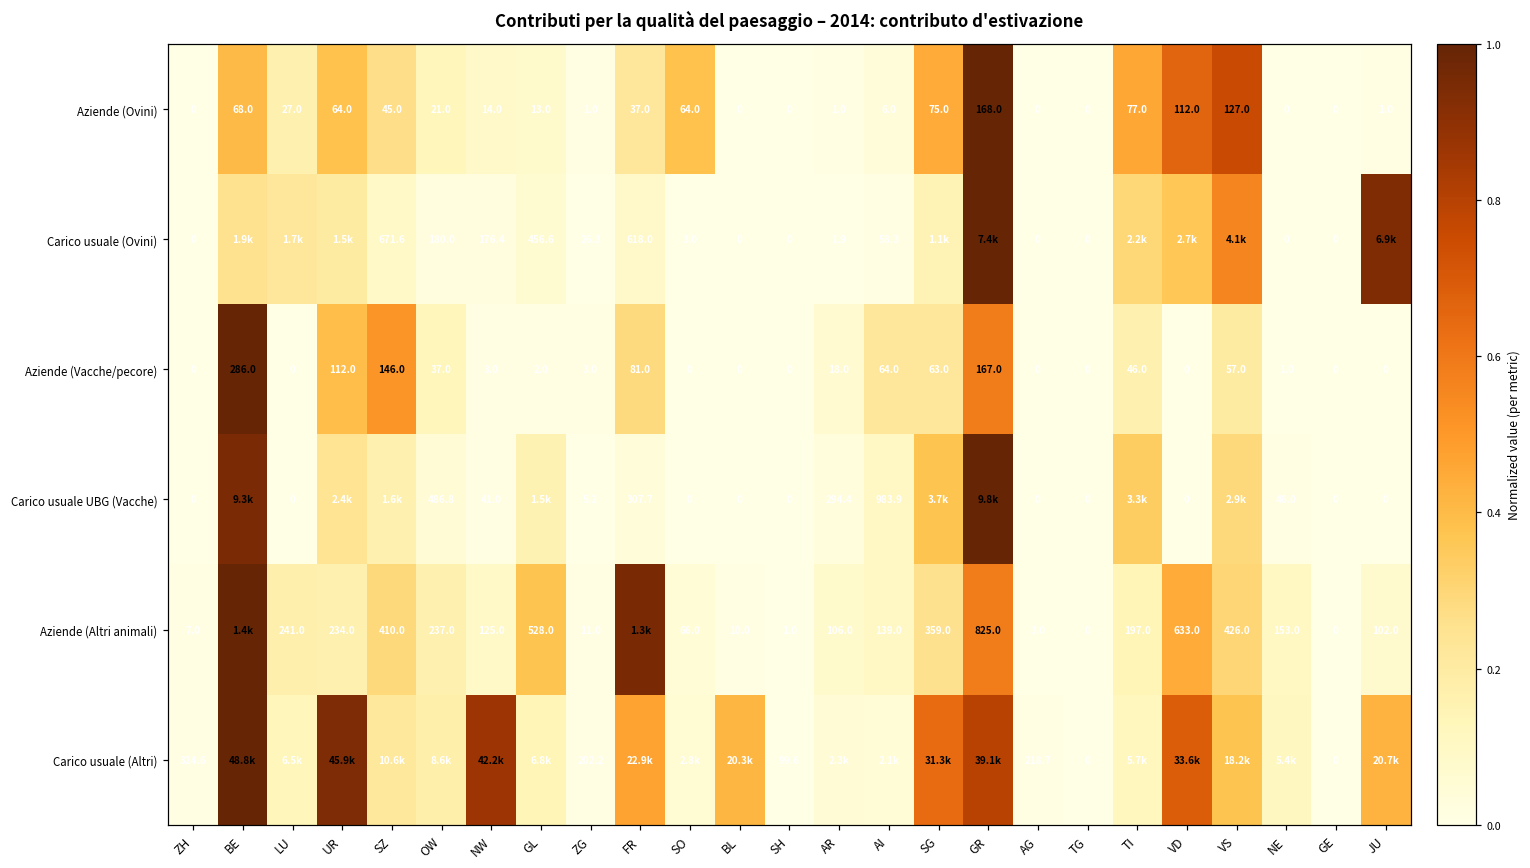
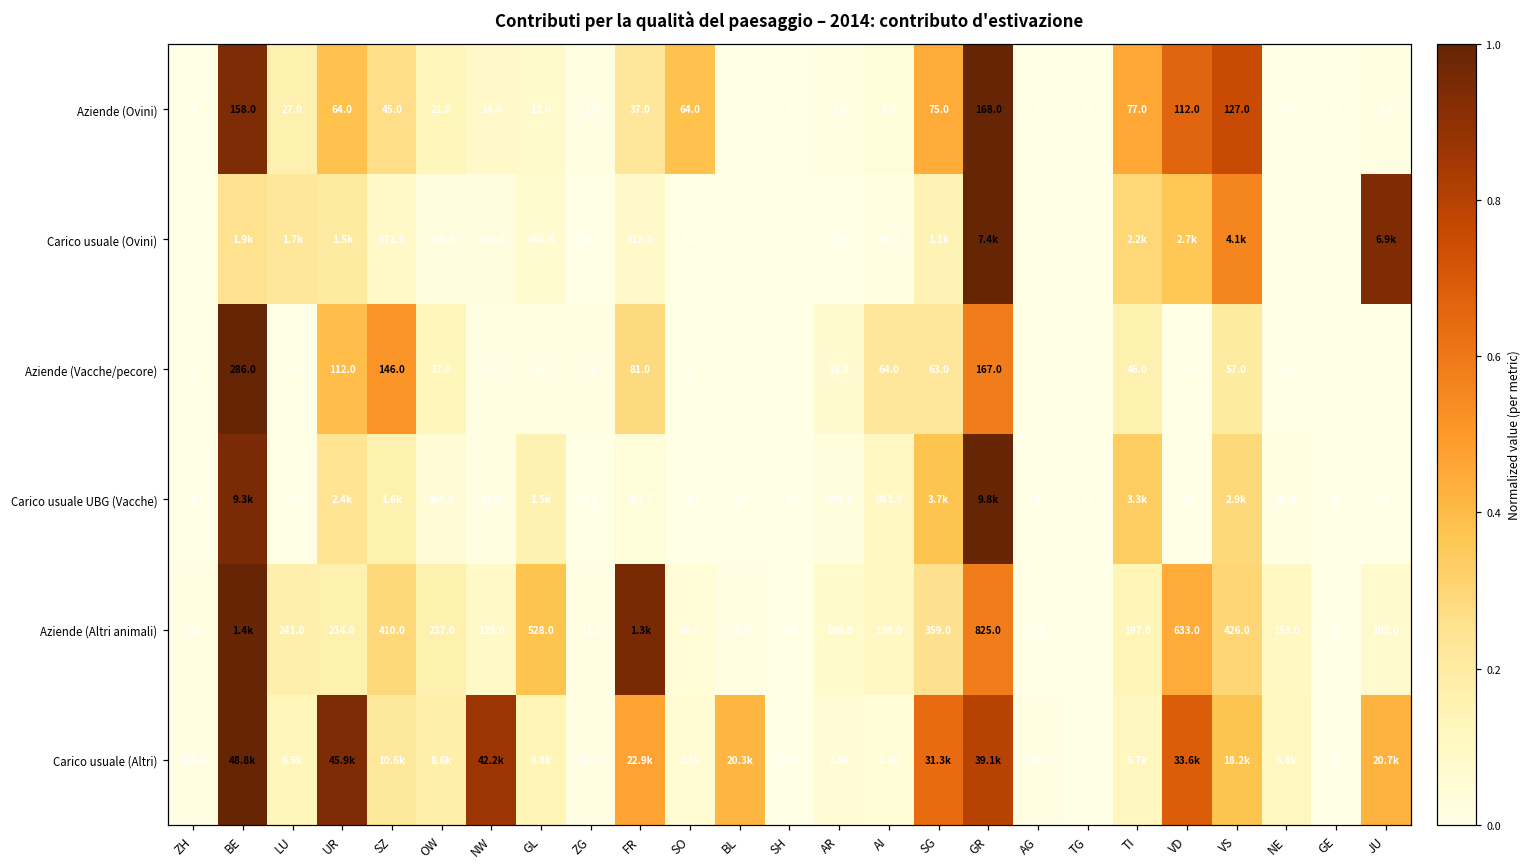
  {
    "Aziende (Ovini)": {
-     "BE": "68.0",
+     "BE": "158.0",
      "LU": "27.0",
      "UR": "64.0",
      "SZ": "45.0",
      "OW": "21.0",
      "NW": "14.0",
      "GL": "13.0",
      "FR": "37.0",
      "SO": "64.0",
      "SG": "75.0",
      "GR": "168.0",
      "TI": "77.0",
      "VD": "112.0",
      "VS": "127.0"
    },
    "Carico usuale (Ovini)": {
      "BE": "1.9k",
      "LU": "1.7k",
      "UR": "1.5k",
      "SZ": "671.6",
      "FR": "618.0",
      "SG": "1.1k",
      "GR": "7.4k",
      "TI": "2.2k",
      "VD": "2.7k",
      "VS": "4.1k",
      "JU": "6.9k"
    },
    "Aziende (Vacche/pecore)": {
      "BE": "286.0",
      "UR": "112.0",
      "SZ": "146.0",
      "OW": "37.0",
      "FR": "81.0",
      "AI": "64.0",
      "SG": "63.0",
      "GR": "167.0",
      "TI": "46.0",
      "VS": "57.0"
    },
    "Carico usuale UBG (Vacche)": {
      "BE": "9.3k",
      "UR": "2.4k",
      "SZ": "1.6k",
      "GL": "1.5k",
      "AI": "983.9",
      "SG": "3.7k",
      "GR": "9.8k",
      "TI": "3.3k",
      "VS": "2.9k"
    },
    "Aziende (Altri animali)": {
      "BE": "1.4k",
      "LU": "241.0",
      "UR": "234.0",
      "SZ": "410.0",
      "OW": "237.0",
      "NW": "125.0",
      "GL": "528.0",
      "FR": "1.3k",
      "AR": "106.0",
      "AI": "139.0",
      "SG": "359.0",
      "GR": "825.0",
      "TI": "197.0",
      "VD": "633.0",
      "VS": "426.0",
      "NE": "153.0",
      "JU": "102.0"
    },
    "Carico usuale (Altri)": {
      "BE": "48.8k",
      "LU": "6.5k",
      "UR": "45.9k",
      "SZ": "10.6k",
      "OW": "8.6k",
      "NW": "42.2k",
      "GL": "6.8k",
      "FR": "22.9k",
      "BL": "20.3k",
      "SG": "31.3k",
      "GR": "39.1k",
      "TI": "5.7k",
      "VD": "33.6k",
      "VS": "18.2k",
      "NE": "5.4k",
      "JU": "20.7k"
    }
  }
